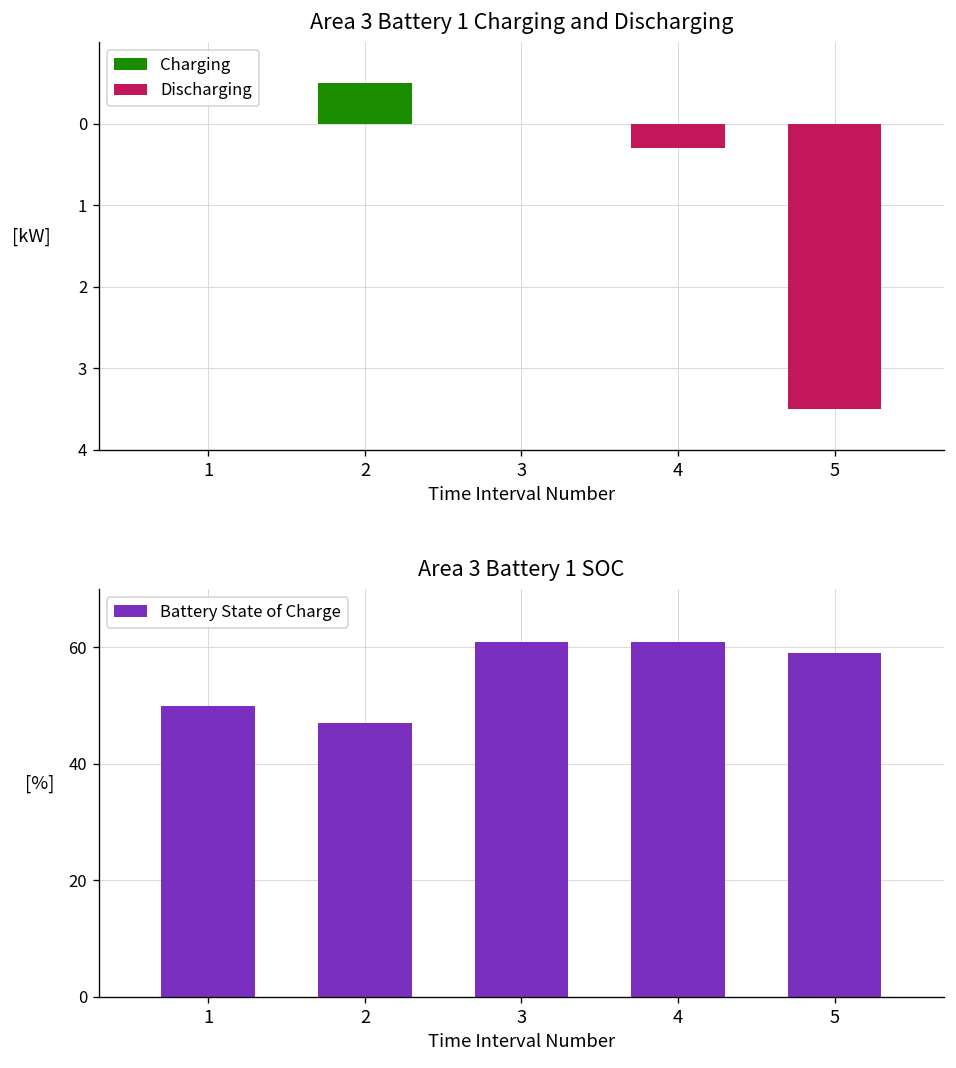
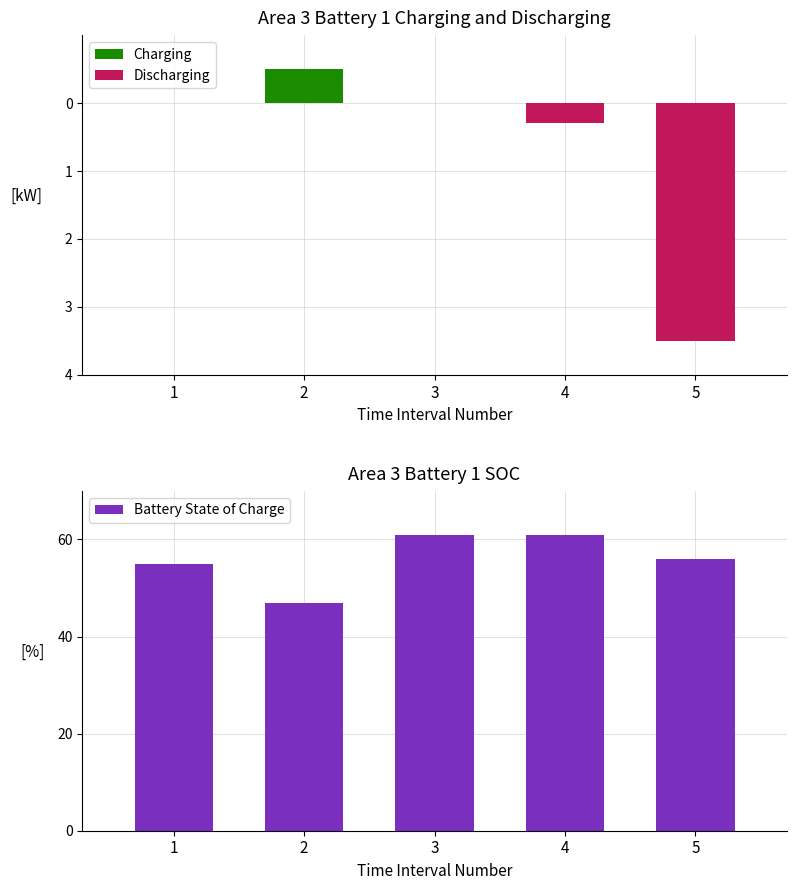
  {
    "Area 3 Battery 1 SOC": {
-     "1": 50,
+     "1": 55,
      "2": 47,
      "3": 61,
      "4": 61,
-     "5": 59
+     "5": 56
    }
  }
